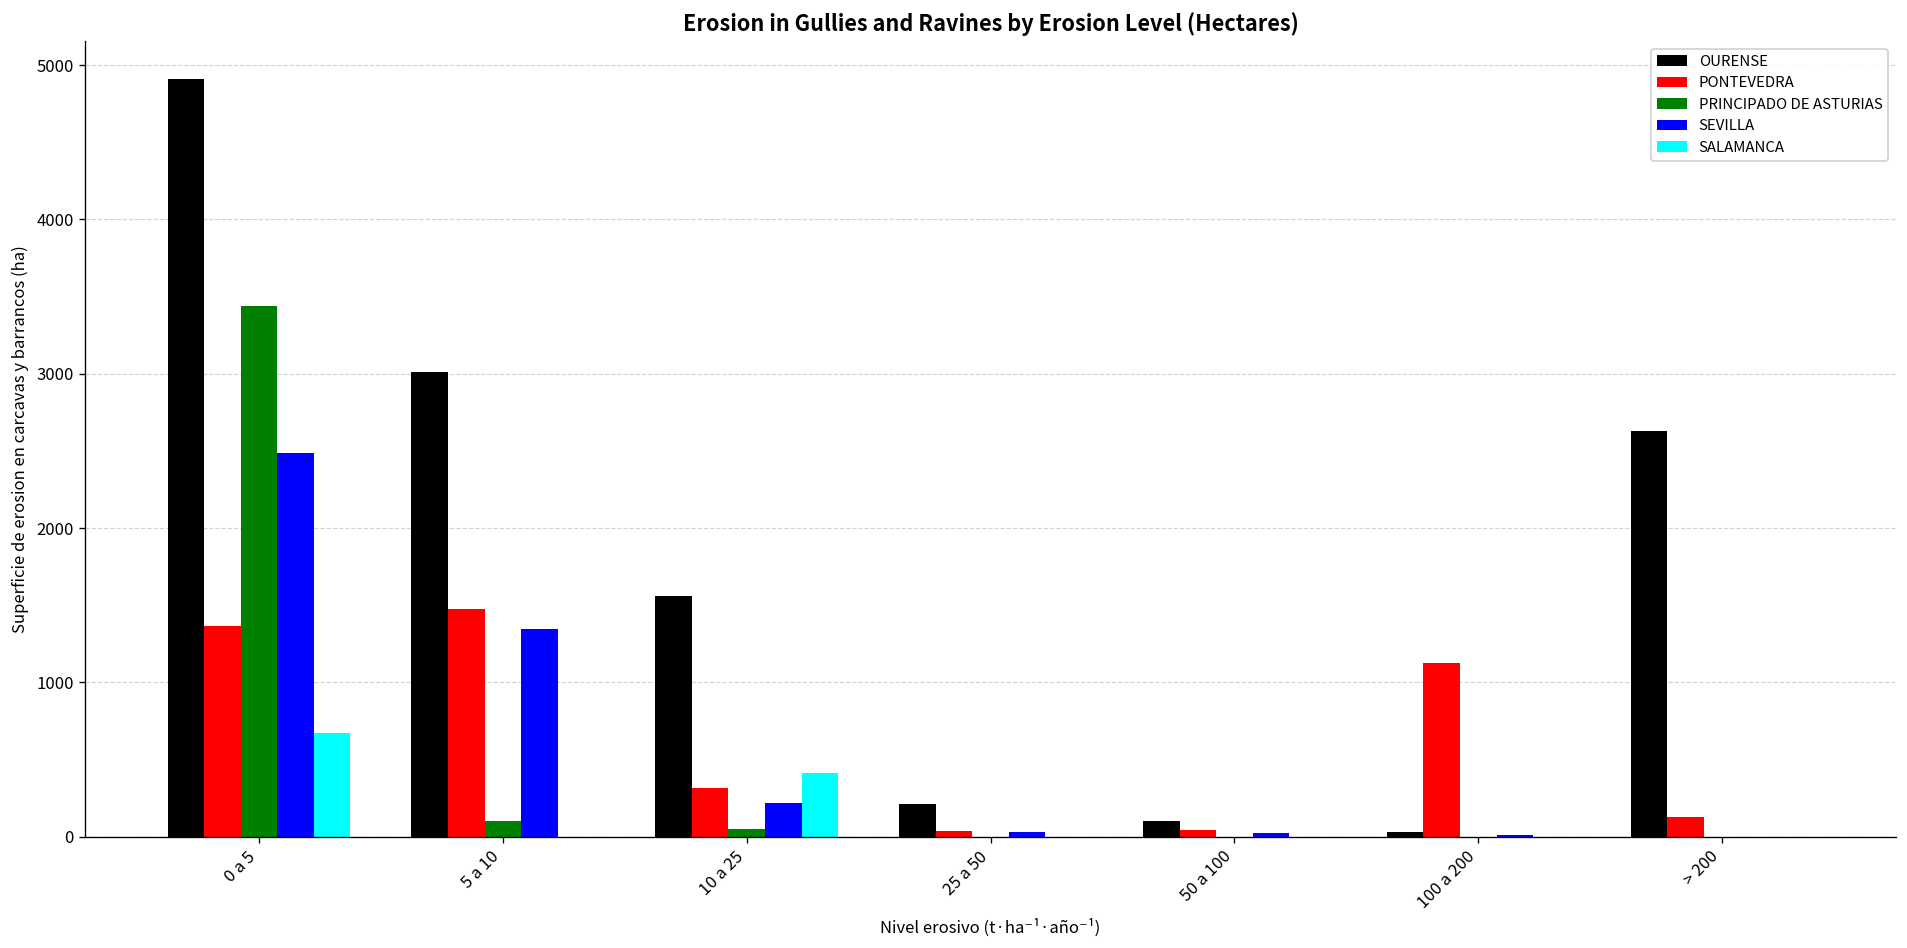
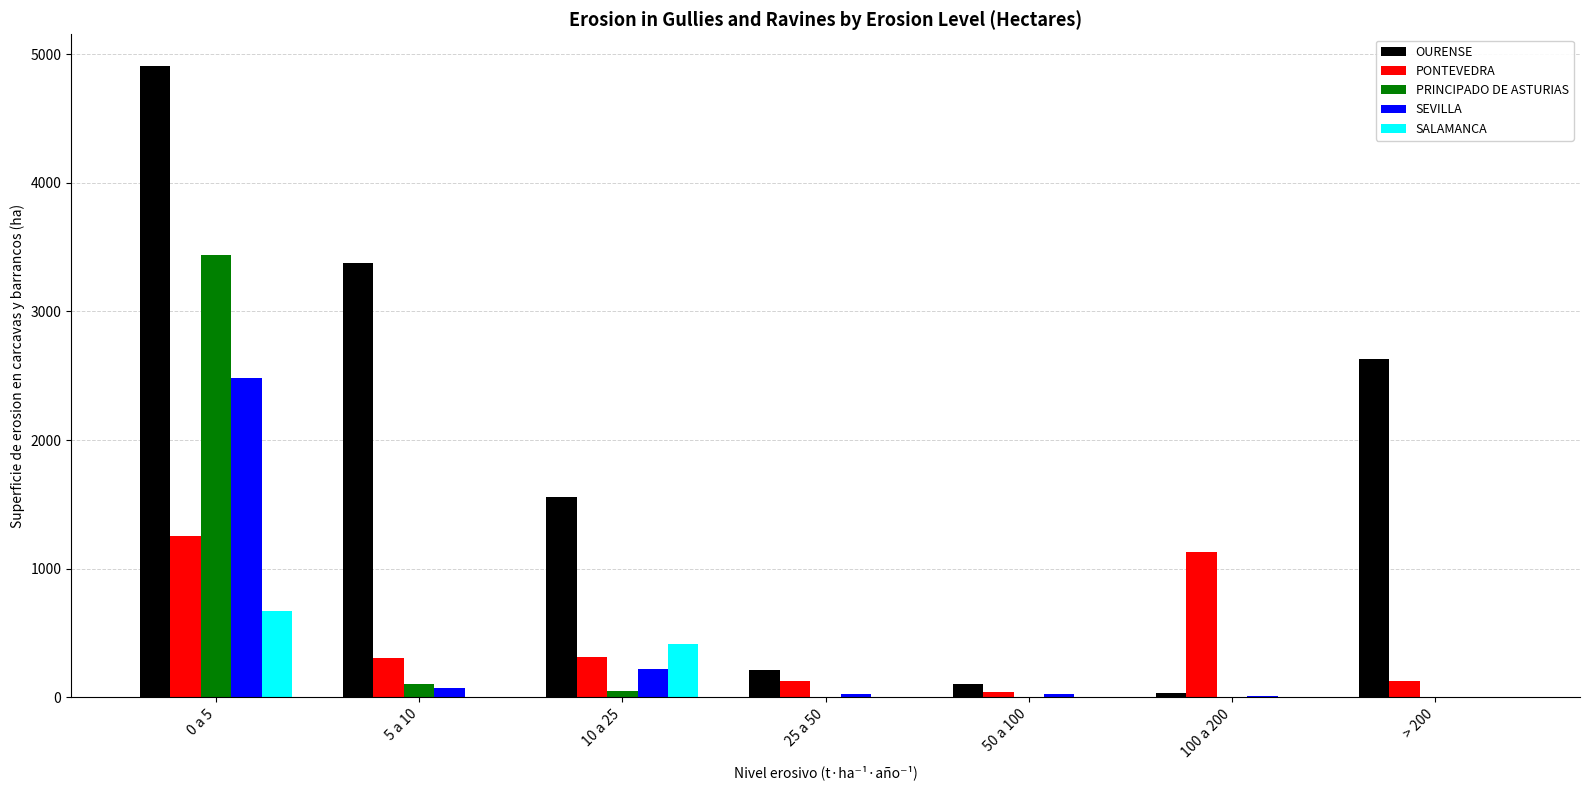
  {
    "OURENSE": {
      "0 a 5": 4910,
-     "5 a 10": 3010,
+     "5 a 10": 3380,
      "10 a 25": 1560,
      "25 a 50": 210,
      "50 a 100": 100,
      "100 a 200": 30,
      "> 200": 2630
    },
    "PONTEVEDRA": {
-     "0 a 5": 1370,
-     "5 a 10": 1470,
+     "0 a 5": 1250,
+     "5 a 10": 300,
      "10 a 25": 320,
-     "25 a 50": 40,
+     "25 a 50": 120,
      "50 a 100": 40,
      "100 a 200": 1130,
      "> 200": 120
    },
    "PRINCIPADO DE ASTURIAS": {
      "0 a 5": 3440,
      "5 a 10": 100,
      "10 a 25": 50,
      "25 a 50": 0,
      "50 a 100": 0,
      "100 a 200": 0,
      "> 200": 0
    },
    "SEVILLA": {
      "0 a 5": 2480,
-     "5 a 10": 1350,
+     "5 a 10": 70,
      "10 a 25": 220,
      "25 a 50": 30,
      "50 a 100": 30,
      "> 200": 0
    },
    "SALAMANCA": {
      "0 a 5": 670,
      "5 a 10": 0,
      "10 a 25": 410,
      "25 a 50": 0,
      "50 a 100": 0,
      "100 a 200": 0,
      "> 200": 0
    }
  }
